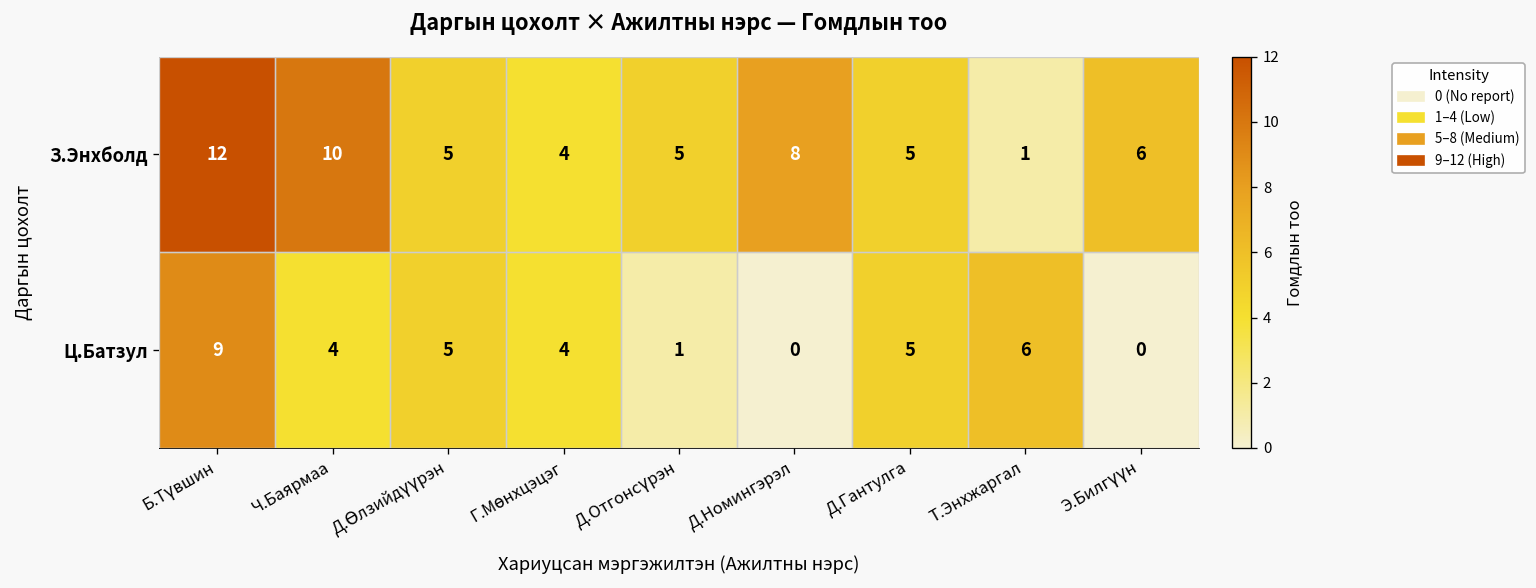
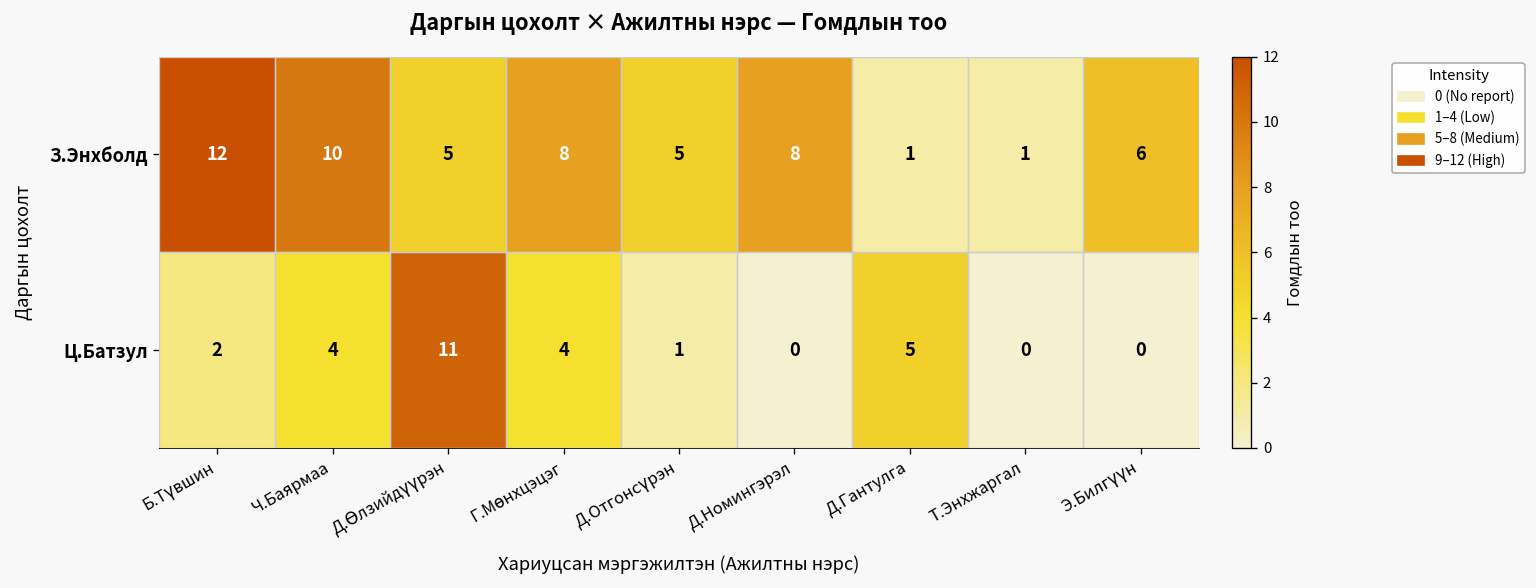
  {
    "З.Энхболд": {
      "Б.Түвшин": 12,
      "Ч.Баярмаа": 10,
      "Д.Өлзийдүүрэн": 5,
-     "Г.Мөнхцэцэг": 4,
+     "Г.Мөнхцэцэг": 8,
      "Д.Отгонсүрэн": 5,
      "Д.Номингэрэл": 8,
-     "Д.Гантулга": 5,
+     "Д.Гантулга": 1,
      "Т.Энхжаргал": 1,
      "Э.Билгүүн": 6
    },
    "Ц.Батзул": {
-     "Б.Түвшин": 9,
+     "Б.Түвшин": 2,
      "Ч.Баярмаа": 4,
-     "Д.Өлзийдүүрэн": 5,
+     "Д.Өлзийдүүрэн": 11,
      "Г.Мөнхцэцэг": 4,
      "Д.Отгонсүрэн": 1,
      "Д.Номингэрэл": 0,
      "Д.Гантулга": 5,
-     "Т.Энхжаргал": 6,
+     "Т.Энхжаргал": 0,
      "Э.Билгүүн": 0
    }
  }
